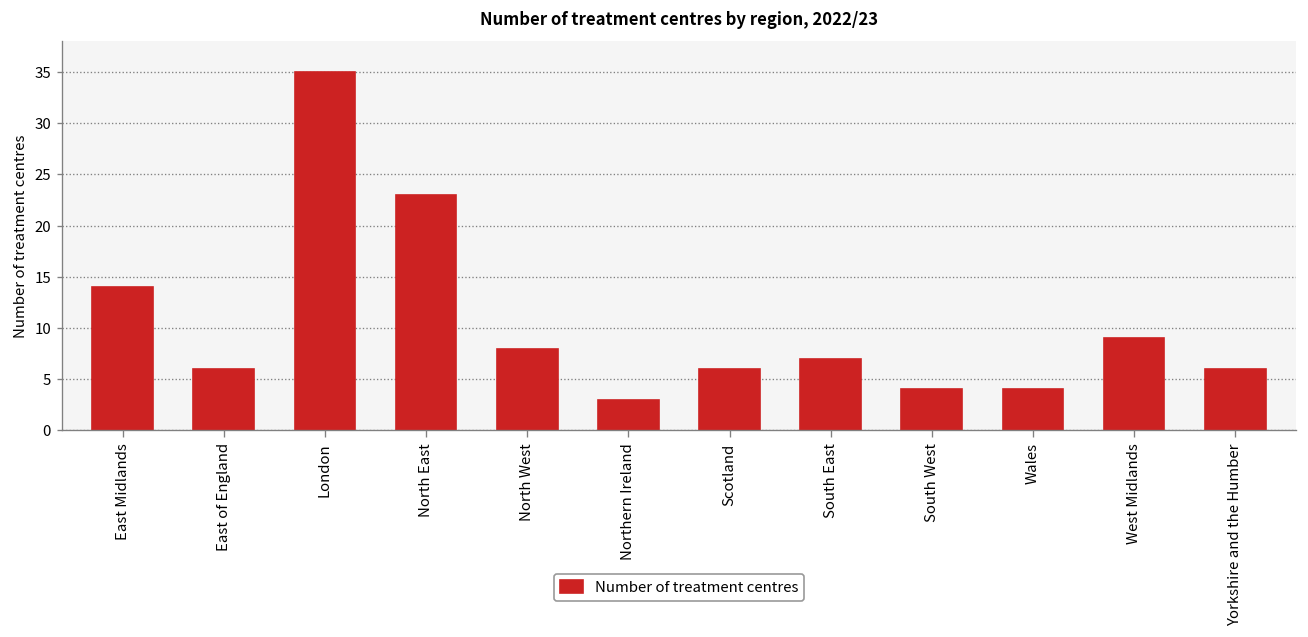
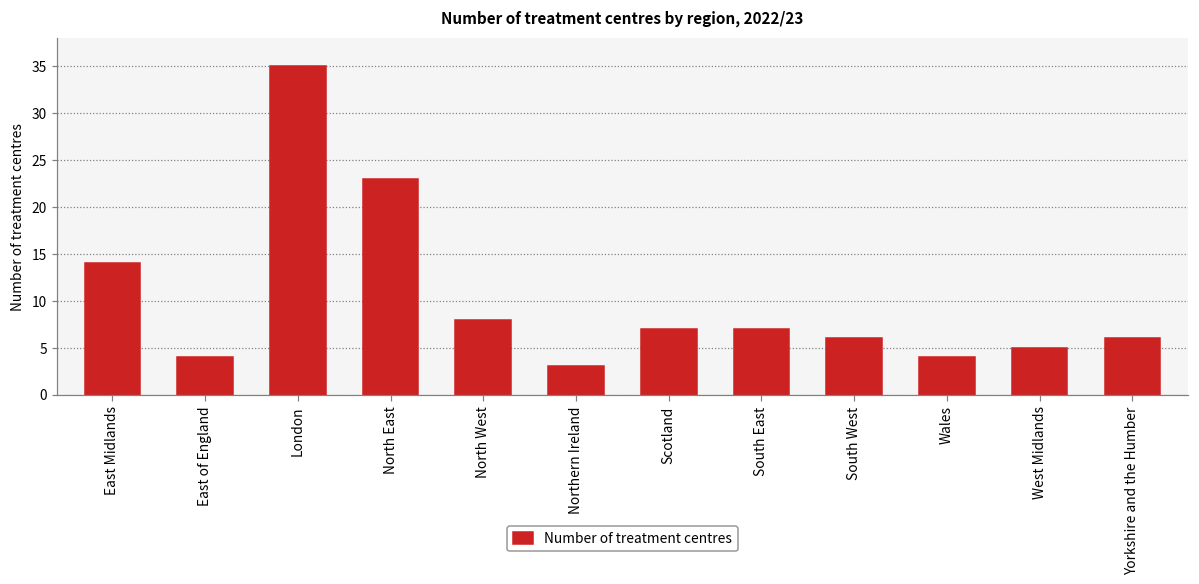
  {
    "East Midlands": 14,
-   "East of England": 6,
+   "East of England": 4,
    "London": 35,
    "North East": 23,
    "North West": 8,
    "Northern Ireland": 3,
-   "Scotland": 6,
+   "Scotland": 7,
    "South East": 7,
-   "South West": 4,
+   "South West": 6,
    "Wales": 4,
-   "West Midlands": 9,
+   "West Midlands": 5,
    "Yorkshire and the Humber": 6
  }
